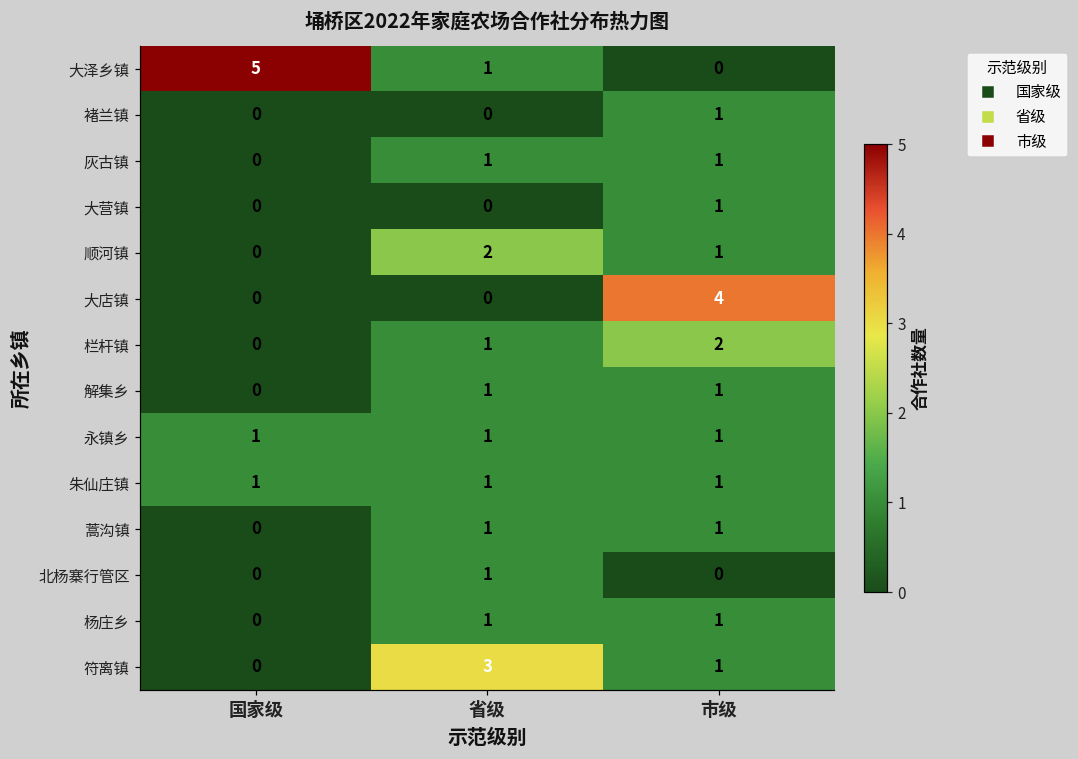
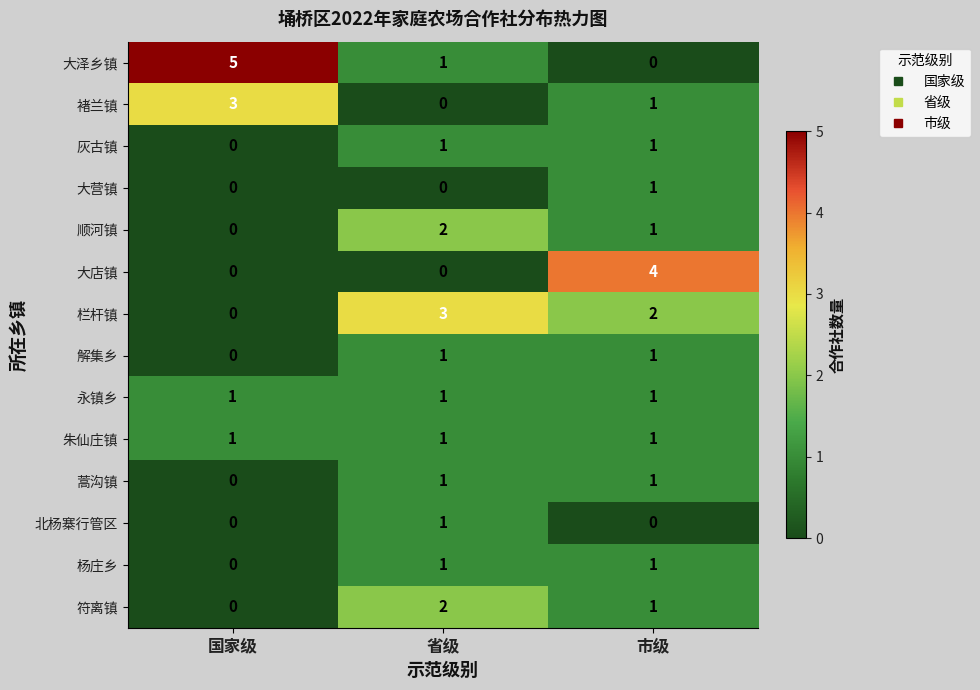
  {
    "大泽乡镇": {
      "国家级": 5,
      "省级": 1,
      "市级": 0
    },
    "褚兰镇": {
-     "国家级": 0,
+     "国家级": 3,
      "省级": 0,
      "市级": 1
    },
    "灰古镇": {
      "国家级": 0,
      "省级": 1,
      "市级": 1
    },
    "大营镇": {
      "国家级": 0,
      "省级": 0,
      "市级": 1
    },
    "顺河镇": {
      "国家级": 0,
      "省级": 2,
      "市级": 1
    },
    "大店镇": {
      "国家级": 0,
      "省级": 0,
      "市级": 4
    },
    "栏杆镇": {
      "国家级": 0,
-     "省级": 1,
+     "省级": 3,
      "市级": 2
    },
    "解集乡": {
      "国家级": 0,
      "省级": 1,
      "市级": 1
    },
    "永镇乡": {
      "国家级": 1,
      "省级": 1,
      "市级": 1
    },
    "朱仙庄镇": {
      "国家级": 1,
      "省级": 1,
      "市级": 1
    },
    "蒿沟镇": {
      "国家级": 0,
      "省级": 1,
      "市级": 1
    },
    "北杨寨行管区": {
      "国家级": 0,
      "省级": 1,
      "市级": 0
    },
    "杨庄乡": {
      "国家级": 0,
      "省级": 1,
      "市级": 1
    },
    "符离镇": {
      "国家级": 0,
-     "省级": 3,
+     "省级": 2,
      "市级": 1
    }
  }
